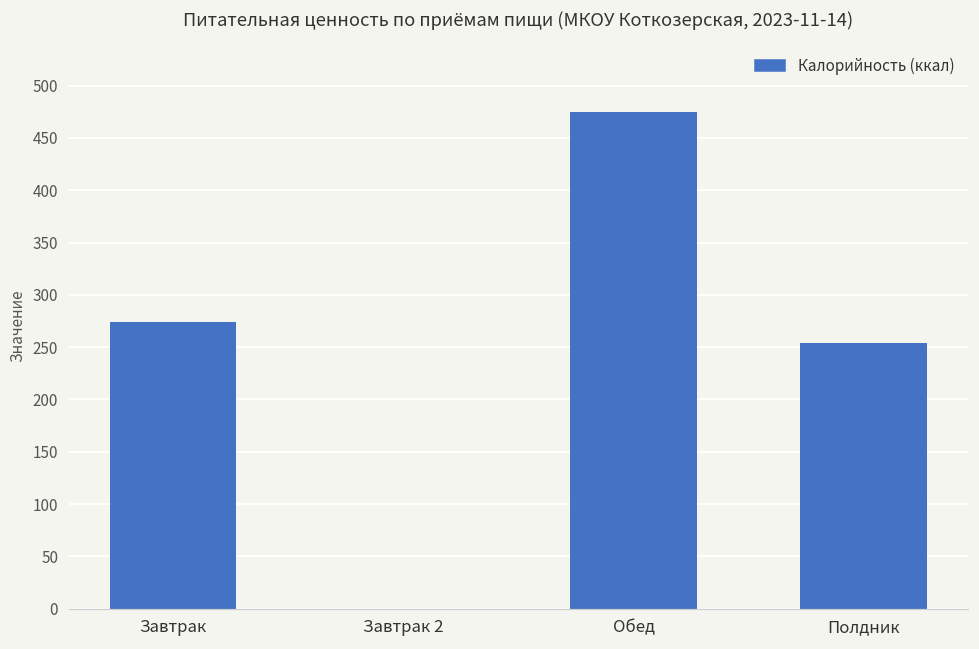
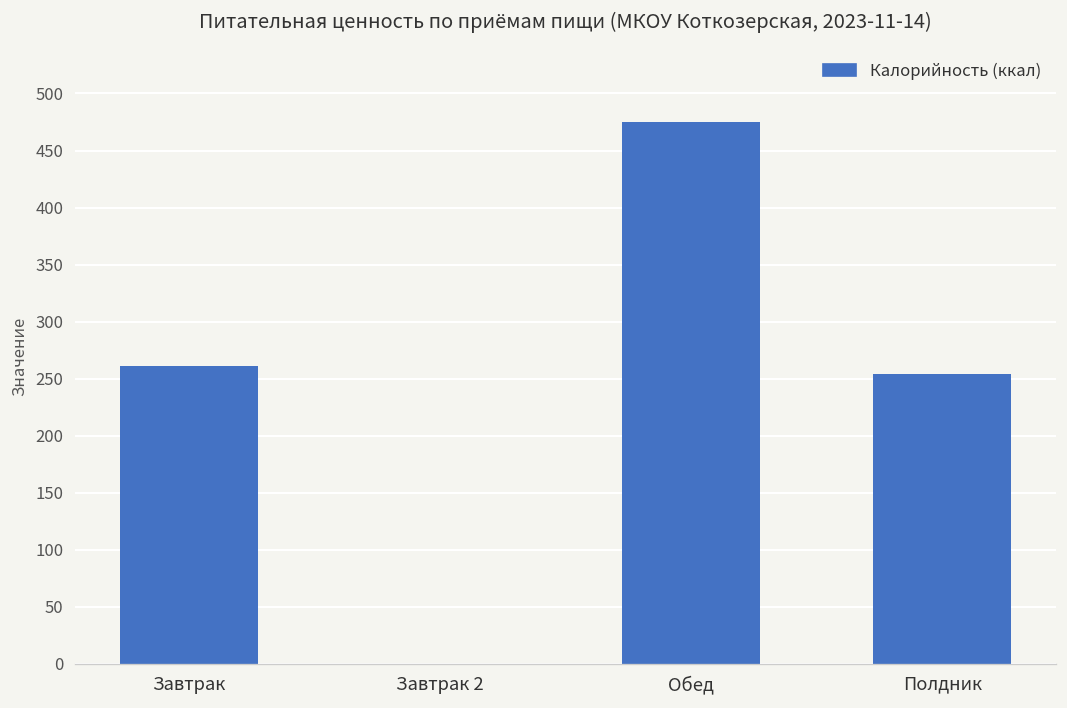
  {
-   "Завтрак": 270,
+   "Завтрак": 260,
    "Завтрак 2": 0,
    "Обед": 480,
    "Полдник": 250
  }
